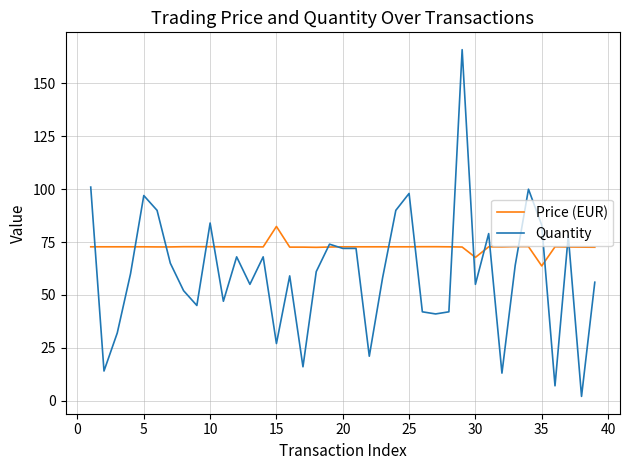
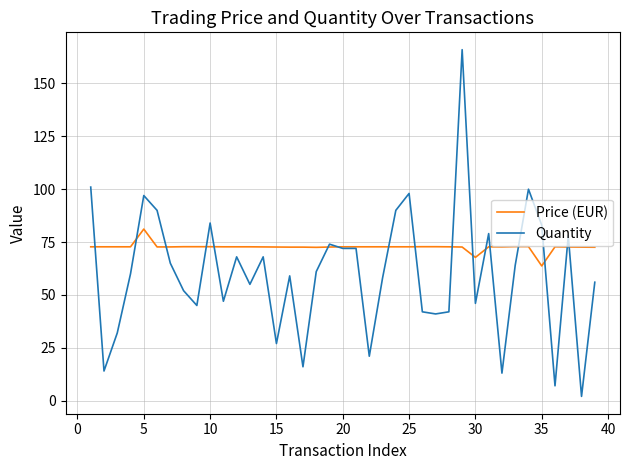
  {
    "Price (EUR)": {
-     "5": 73,
+     "5": 81,
      "10": 73,
-     "15": 82,
+     "15": 73,
      "25": 73,
      "30": 68,
      "35": 64
    },
    "Quantity": {
      "5": 97,
      "10": 84,
      "15": 27,
      "25": 98,
-     "30": 55
+     "30": 46
    }
  }
